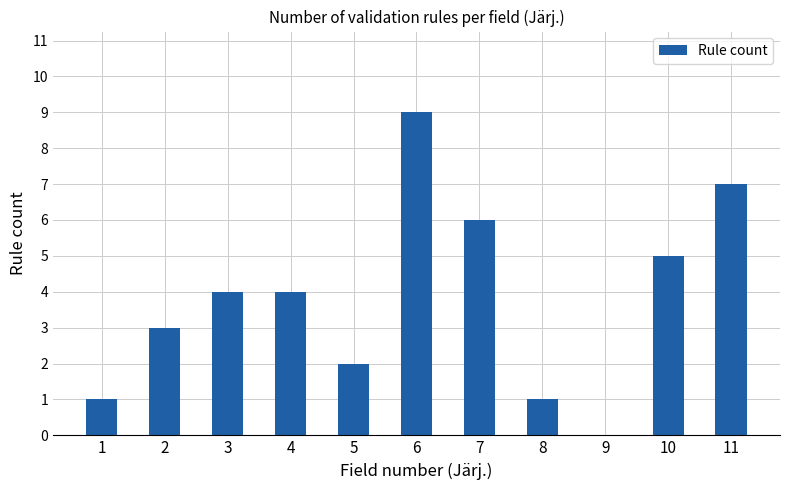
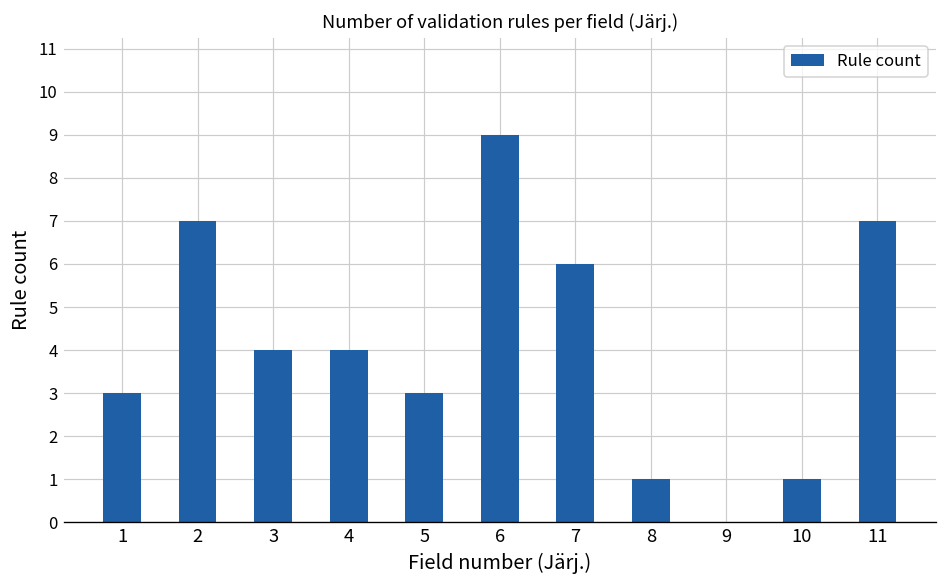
  {
-   "1": 1,
-   "2": 3,
+   "1": 3,
+   "2": 7,
    "3": 4,
    "4": 4,
-   "5": 2,
+   "5": 3,
    "6": 9,
    "7": 6,
    "8": 1,
    "9": 0,
-   "10": 5,
+   "10": 1,
    "11": 7
  }
